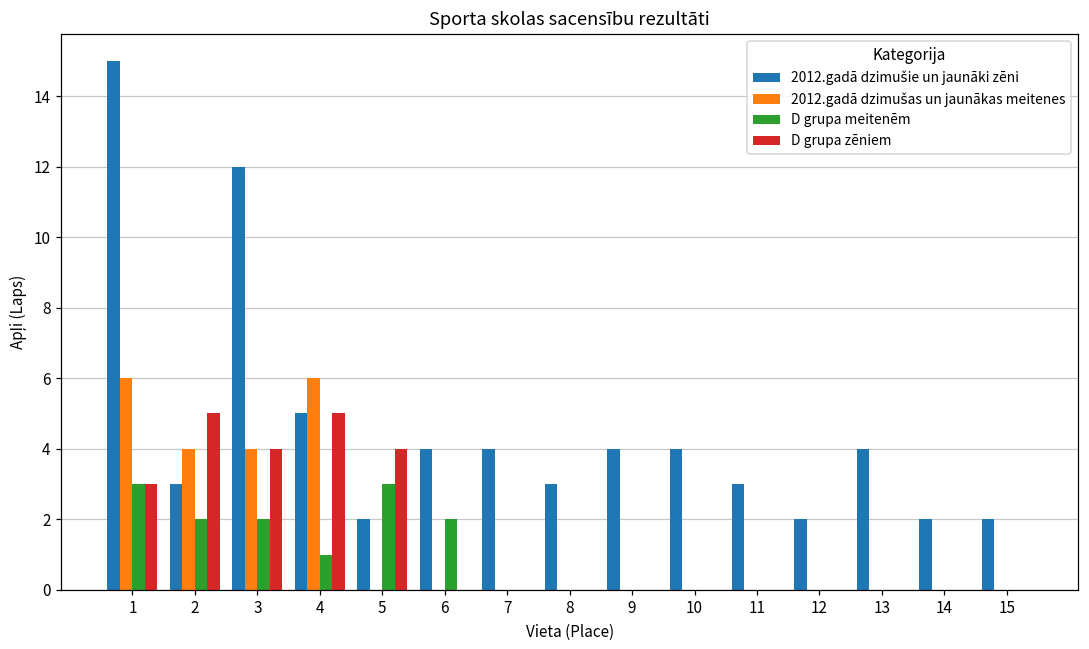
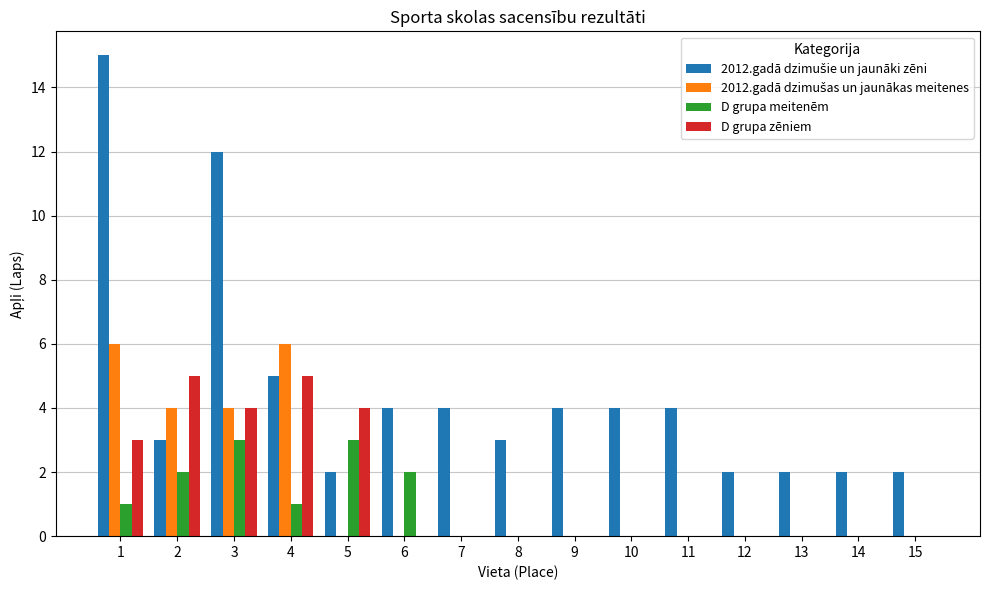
  {
    "2012.gadā dzimušie un jaunāki zēni": {
      "1": 15,
      "2": 3,
      "3": 12,
      "4": 5,
      "5": 2,
      "6": 4,
      "7": 4,
      "8": 3,
      "9": 4,
      "10": 4,
-     "11": 3,
+     "11": 4,
      "12": 2,
-     "13": 4,
+     "13": 2,
      "14": 2,
      "15": 2
    },
    "2012.gadā dzimušas un jaunākas meitenes": {
      "1": 6,
      "2": 4,
      "3": 4,
      "4": 6,
      "5": 0,
      "6": 0,
      "7": 0,
      "8": 0,
      "9": 0,
      "10": 0,
      "11": 0,
      "12": 0,
      "13": 0,
      "14": 0,
      "15": 0
    },
    "D grupa meitenēm": {
-     "1": 3,
+     "1": 1,
      "2": 2,
-     "3": 2,
+     "3": 3,
      "4": 1,
      "5": 3,
      "6": 2,
      "7": 0,
      "8": 0,
      "9": 0,
      "10": 0,
      "11": 0,
      "12": 0,
      "13": 0,
      "14": 0,
      "15": 0
    },
    "D grupa zēniem": {
      "1": 3,
      "2": 5,
      "3": 4,
      "4": 5,
      "5": 4,
      "6": 0,
      "7": 0,
      "8": 0,
      "9": 0,
      "10": 0,
      "11": 0,
      "12": 0,
      "13": 0,
      "14": 0,
      "15": 0
    }
  }
